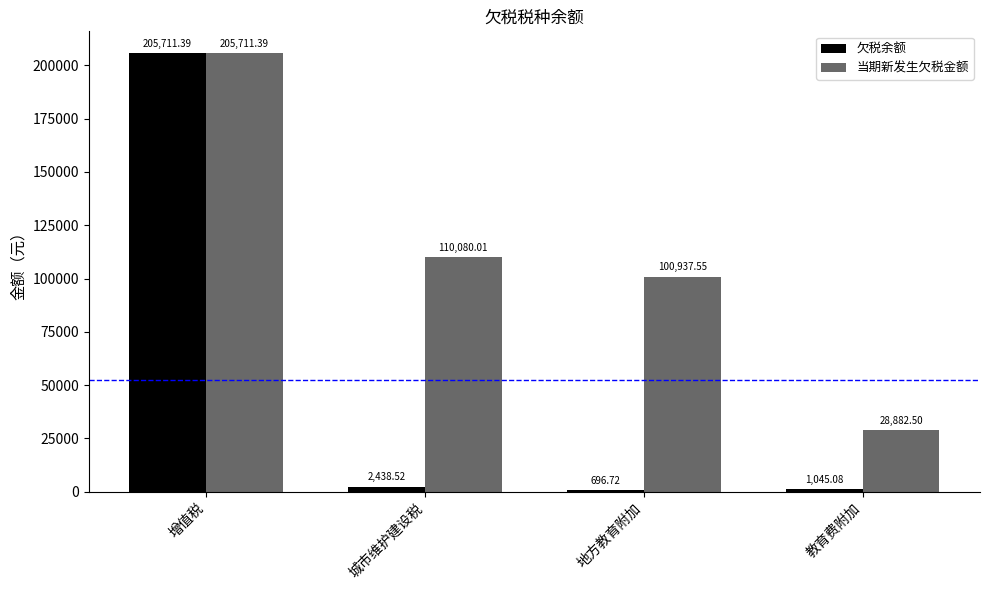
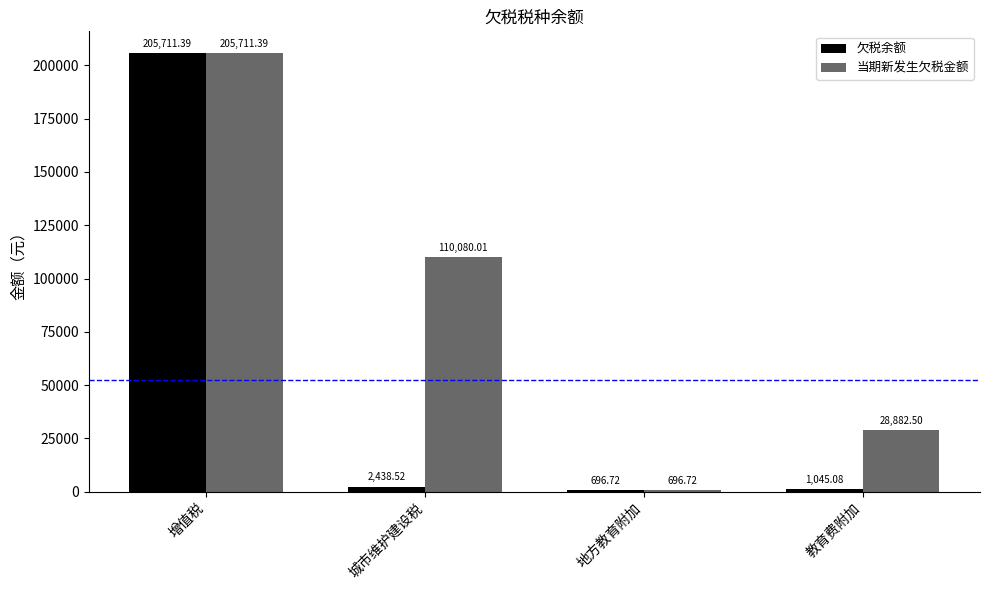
  {
    "欠税余额": {
      "增值税": "205,711.39",
      "城市维护建设税": "2,438.52",
      "地方教育附加": "696.72",
      "教育费附加": "1,045.08"
    },
    "当期新发生欠税金额": {
      "增值税": "205,711.39",
      "城市维护建设税": "110,080.01",
-     "地方教育附加": "100,937.55",
+     "地方教育附加": "696.72",
      "教育费附加": "28,882.50"
    }
  }
